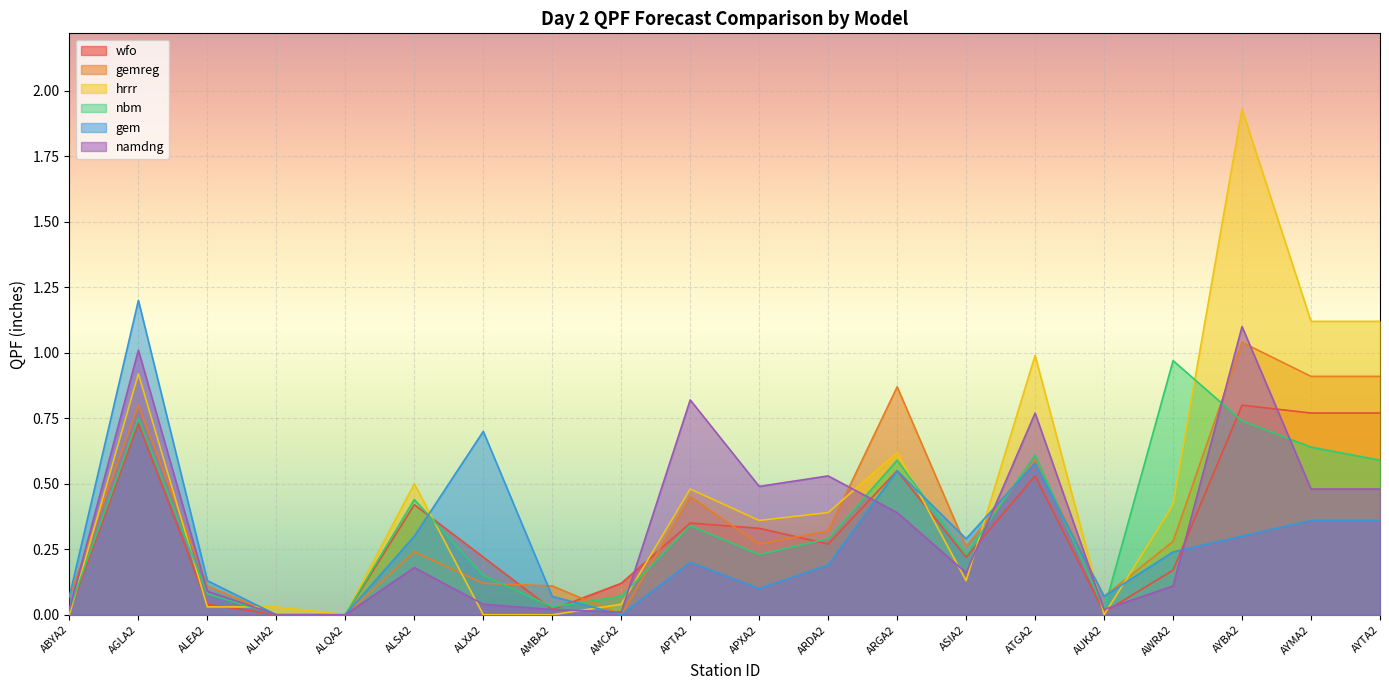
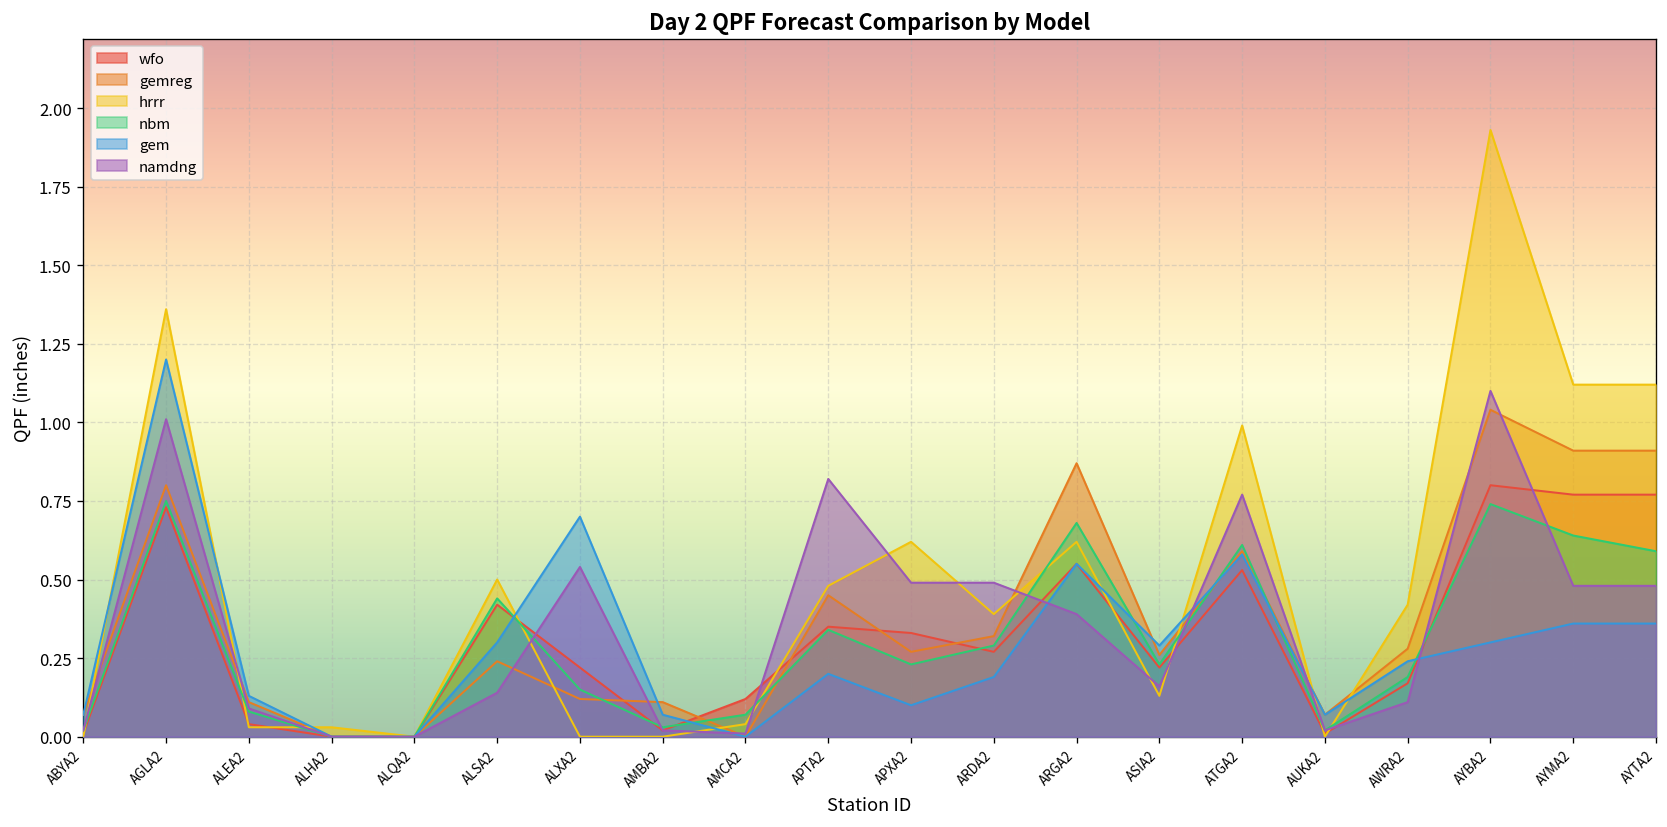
  {
    "hrrr": {
      "ABYA2": 0.00,
-     "AGLA2": 0.92,
+     "AGLA2": 1.36,
      "ALEA2": 0.03,
      "ALHA2": 0.03,
      "ALSA2": 0.50,
      "ALXA2": 0.00,
      "AMBA2": 0.00,
      "AMCA2": 0.04,
      "APTA2": 0.48,
-     "APXA2": 0.36,
+     "APXA2": 0.62,
      "ARDA2": 0.39,
      "ARGA2": 0.62,
      "ASIA2": 0.13,
      "ATGA2": 0.99,
      "AUKA2": 0.00,
      "AWRA2": 0.42,
      "AYBA2": 1.93,
      "AYMA2": 1.12,
      "AYTA2": 1.12
    },
    "nbm": {
      "AGLA2": 0.75,
      "ALEA2": 0.08,
      "ALSA2": 0.44,
      "ALXA2": 0.15,
      "AMBA2": 0.03,
      "AMCA2": 0.07,
      "APTA2": 0.34,
      "APXA2": 0.23,
      "ARDA2": 0.29,
-     "ARGA2": 0.59,
+     "ARGA2": 0.68,
      "ASIA2": 0.23,
      "ATGA2": 0.61,
-     "AWRA2": 0.97,
+     "AWRA2": 0.19,
      "AYBA2": 0.74,
      "AYMA2": 0.64,
      "AYTA2": 0.59
    },
    "gem": {
      "AGLA2": 1.20,
      "ALEA2": 0.13,
      "ALSA2": 0.30,
      "ALXA2": 0.70,
      "AMBA2": 0.07,
      "APTA2": 0.20,
      "APXA2": 0.10,
      "ARDA2": 0.19,
      "ASIA2": 0.29,
      "ATGA2": 0.58,
      "AWRA2": 0.24,
      "AYBA2": 0.30,
      "AYMA2": 0.36,
      "AYTA2": 0.36
    },
    "namdng": {
      "AGLA2": 1.01,
      "ALEA2": 0.09,
-     "ALSA2": 0.18,
-     "ALXA2": 0.04,
+     "ALSA2": 0.14,
+     "ALXA2": 0.54,
      "AMCA2": 0.01,
      "APTA2": 0.82,
      "APXA2": 0.49,
-     "ARDA2": 0.53,
+     "ARDA2": 0.49,
      "ARGA2": 0.39,
      "ASIA2": 0.16,
      "ATGA2": 0.77,
      "AWRA2": 0.11,
      "AYBA2": 1.10,
      "AYMA2": 0.48,
      "AYTA2": 0.48
    }
  }
